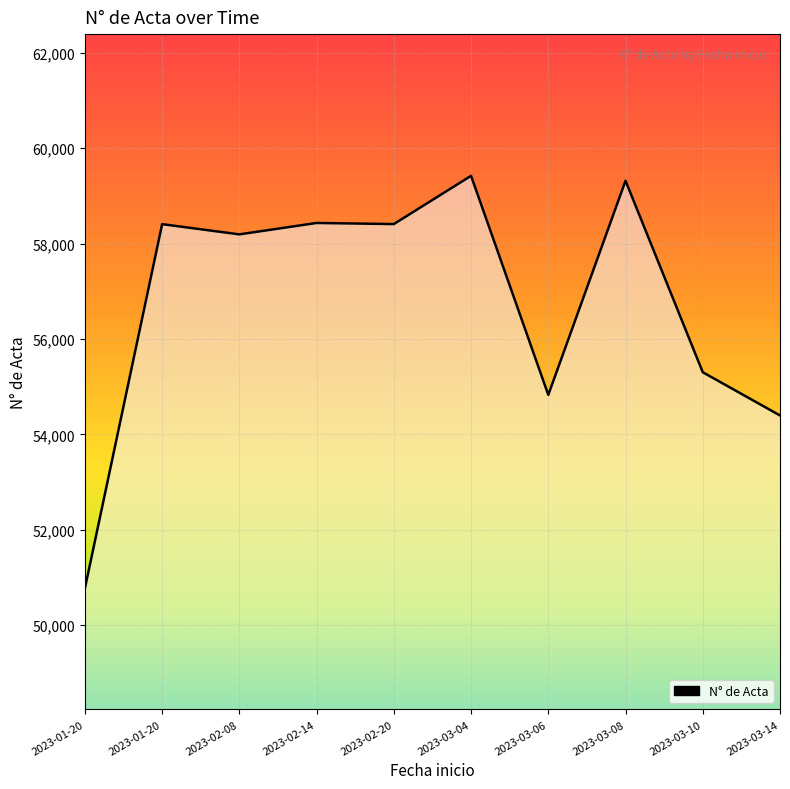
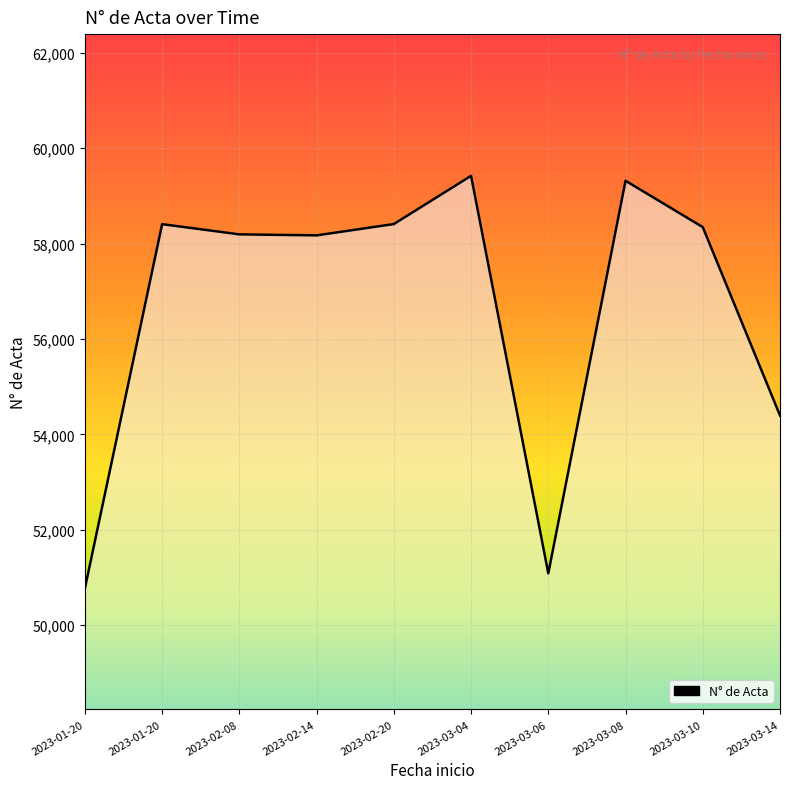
  {
    "2023-02-08": "58,200",
-   "2023-02-14": "58,400",
+   "2023-02-14": "58,200",
    "2023-02-20": "58,400",
    "2023-03-04": "59,400",
-   "2023-03-06": "54,800",
+   "2023-03-06": "51,100",
    "2023-03-08": "59,300",
-   "2023-03-10": "55,300",
+   "2023-03-10": "58,300",
    "2023-03-14": "54,400"
  }
